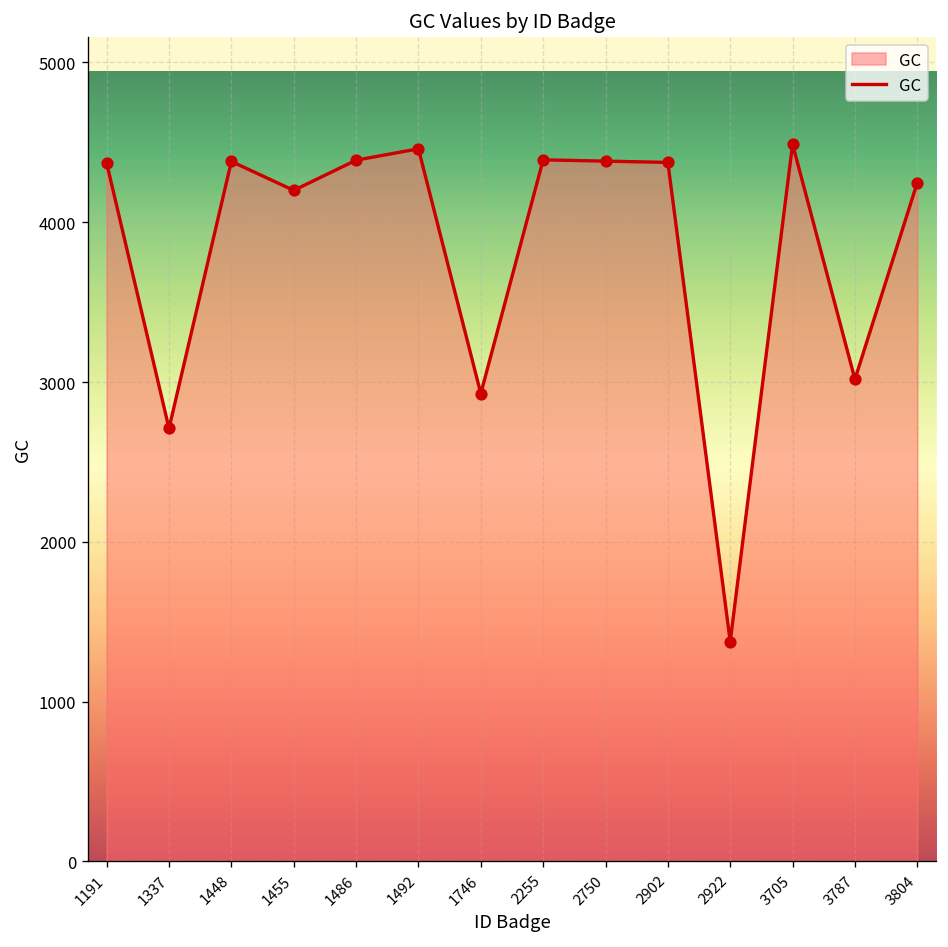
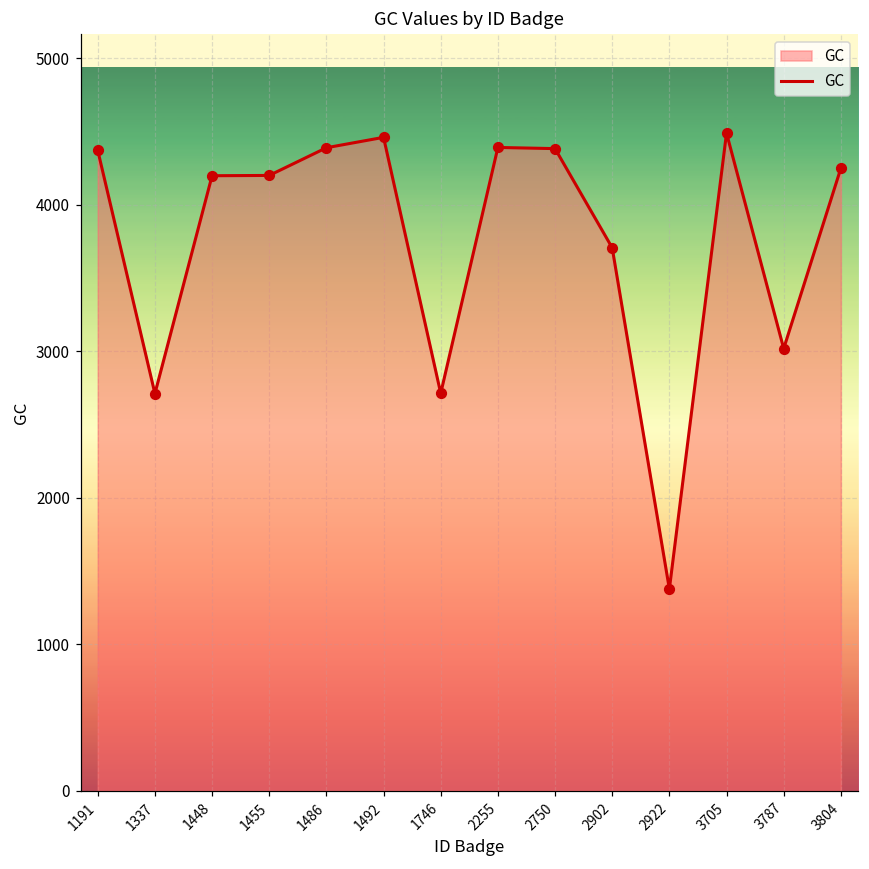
  {
    "1191": 4370,
    "1337": 2710,
-   "1448": 4380,
+   "1448": 4200,
    "1455": 4200,
    "1486": 4390,
    "1492": 4460,
-   "1746": 2930,
+   "1746": 2710,
    "2255": 4390,
    "2750": 4380,
-   "2902": 4370,
+   "2902": 3710,
    "2922": 1380,
    "3705": 4490,
    "3787": 3020,
    "3804": 4250
  }
